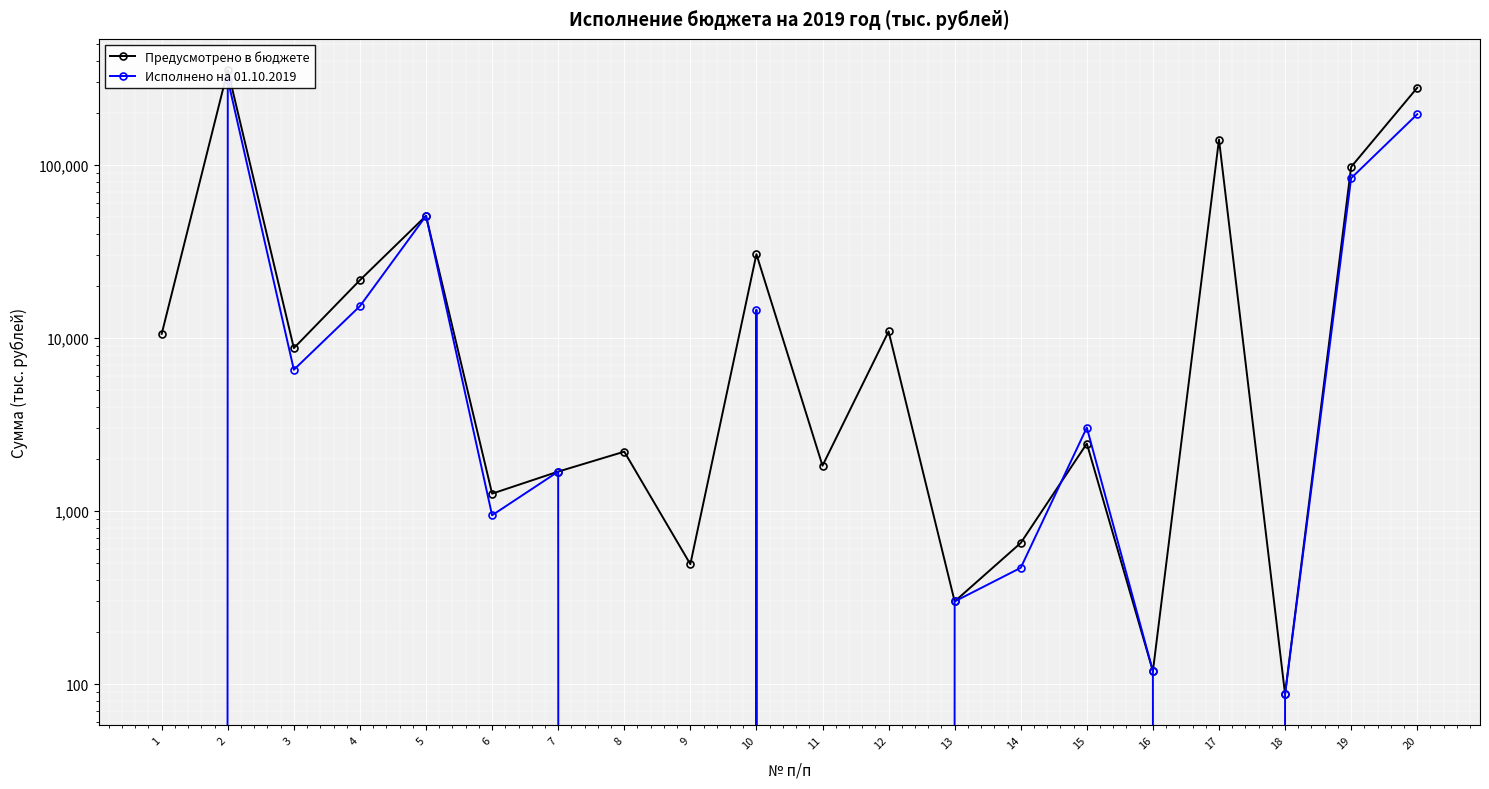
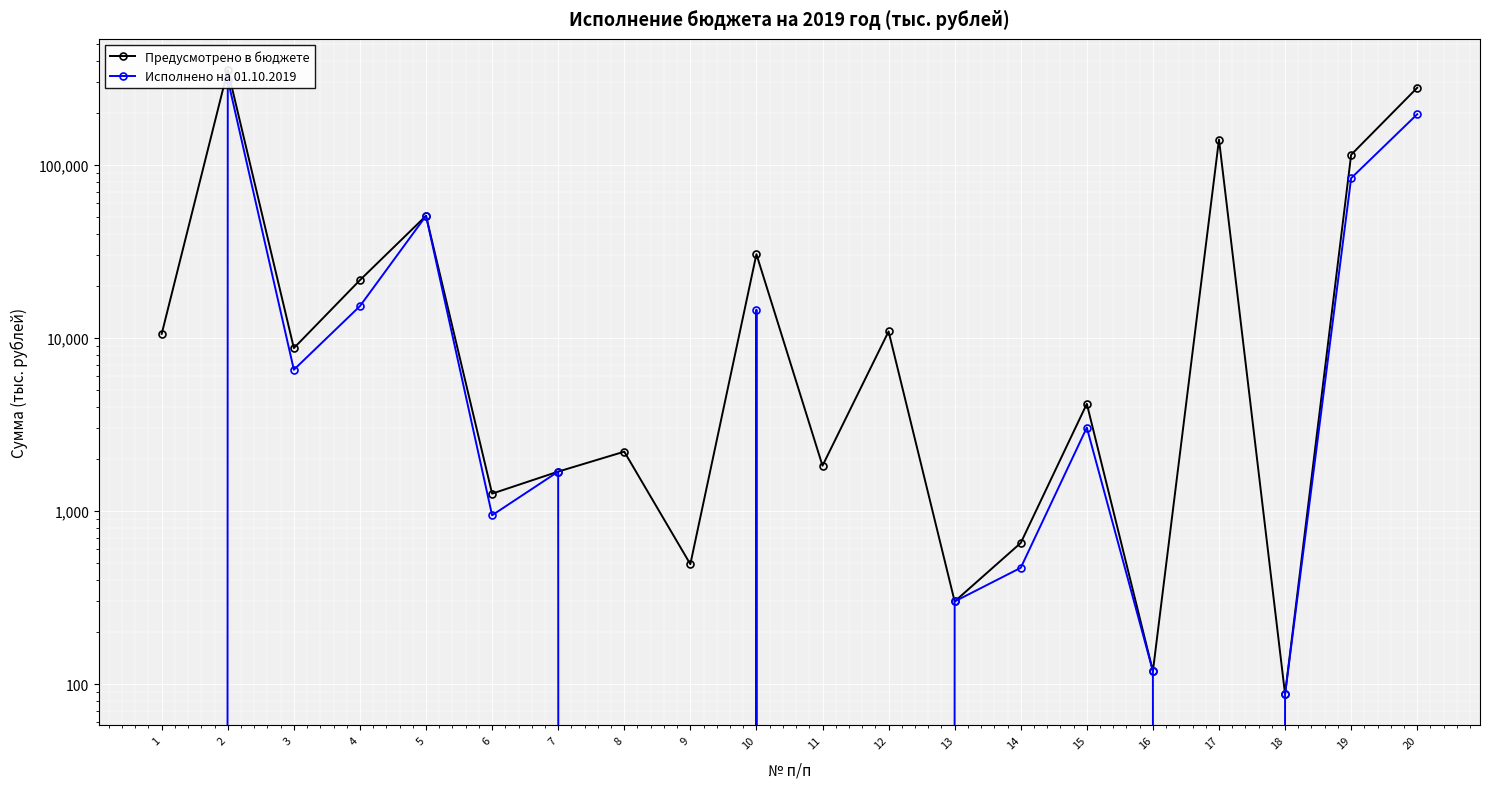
  {
    "Предусмотрено в бюджете": {
      "1": "11,000",
      "3": "9,000",
      "4": "22,000",
      "6": "1,300",
      "8": "2,200",
      "9": "490",
      "10": "30,000",
      "11": "1,800",
      "12": "11,000",
      "14": "650",
-     "15": "2,500",
+     "15": "4,200",
      "17": "140,000",
-     "19": "100,000",
+     "19": "110,000",
      "20": "280,000"
    },
    "Исполнено на 01.10.2019": {
      "3": "6,500",
      "4": "15,000",
      "6": "900",
      "10": "15,000",
      "14": "470",
      "15": "3,000",
      "19": "80,000",
      "20": "200,000"
    }
  }
